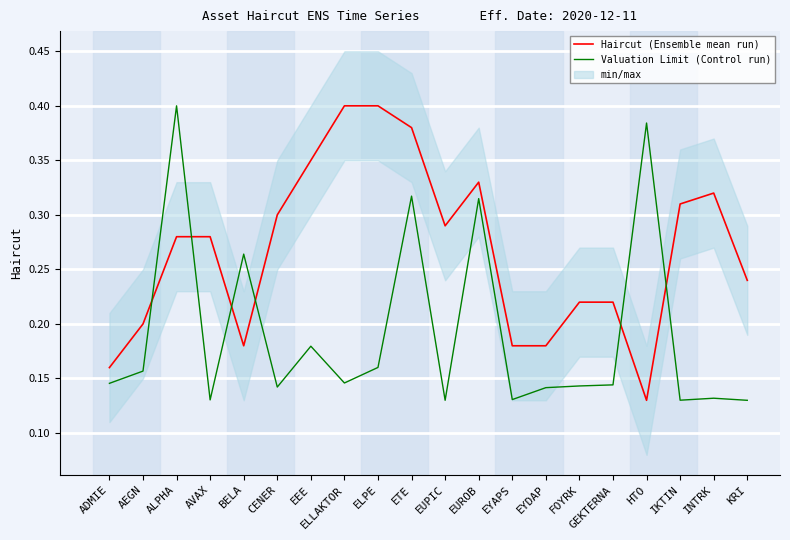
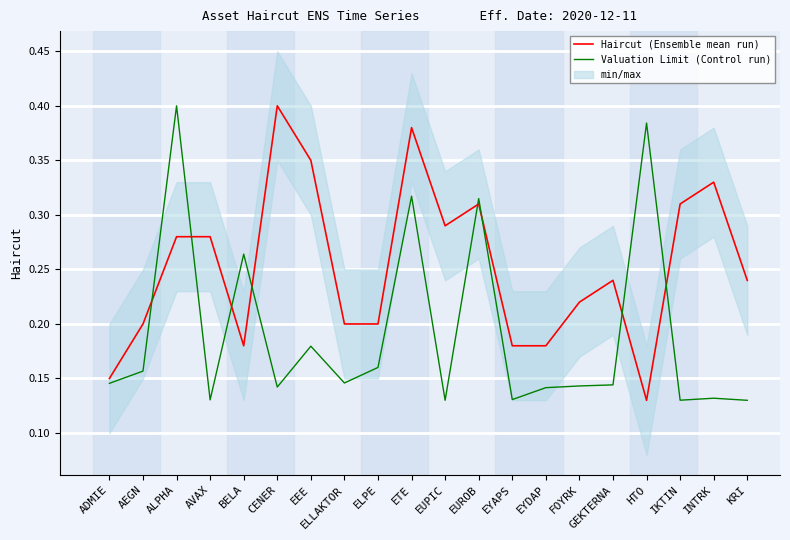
  {
    "Haircut (Ensemble mean run)": {
-     "ADMIE": 0.16,
+     "ADMIE": 0.15,
      "AEGN": 0.20,
      "ALPHA": 0.28,
      "AVAX": 0.28,
      "BELA": 0.18,
-     "CENER": 0.3,
+     "CENER": 0.4,
      "EEE": 0.35,
-     "ELLAKTOR": 0.4,
-     "ELPE": 0.4,
+     "ELLAKTOR": 0.2,
+     "ELPE": 0.2,
      "ETE": 0.38,
      "EUPIC": 0.29,
-     "EUROB": 0.33,
+     "EUROB": 0.31,
      "EYAPS": 0.18,
      "EYDAP": 0.18,
      "FOYRK": 0.22,
-     "GEKTERNA": 0.22,
+     "GEKTERNA": 0.24,
      "HTO": 0.13,
      "IKTIN": 0.31,
-     "INTRK": 0.32,
+     "INTRK": 0.33,
      "KRI": 0.24
    },
    "Valuation Limit (Control run)": {
      "ADMIE": 0.146,
      "AEGN": 0.157,
      "ALPHA": 0.40,
      "AVAX": 0.13,
      "BELA": 0.264,
      "CENER": 0.14,
      "EEE": 0.18,
      "ELLAKTOR": 0.146,
      "ELPE": 0.16,
      "ETE": 0.317,
      "EUPIC": 0.13,
      "EUROB": 0.315,
      "EYAPS": 0.13,
      "EYDAP": 0.14,
      "FOYRK": 0.143,
      "GEKTERNA": 0.144,
      "HTO": 0.384,
      "IKTIN": 0.13,
      "INTRK": 0.13,
      "KRI": 0.13
    }
  }
